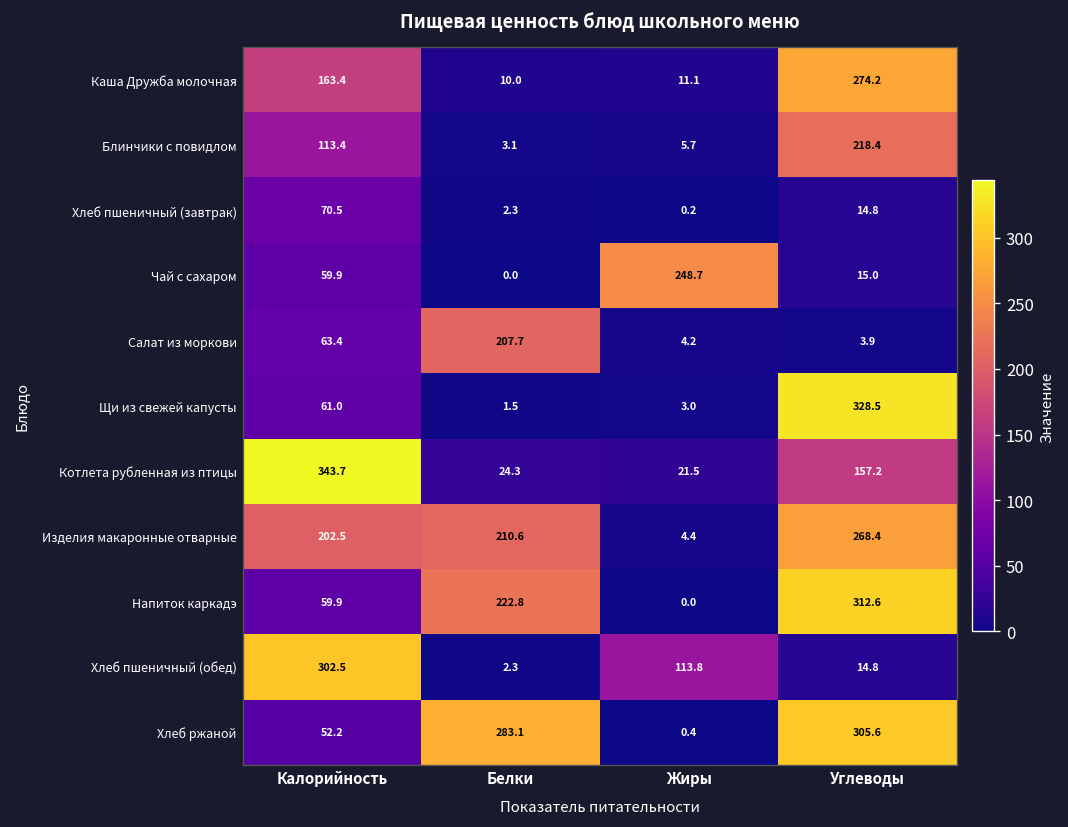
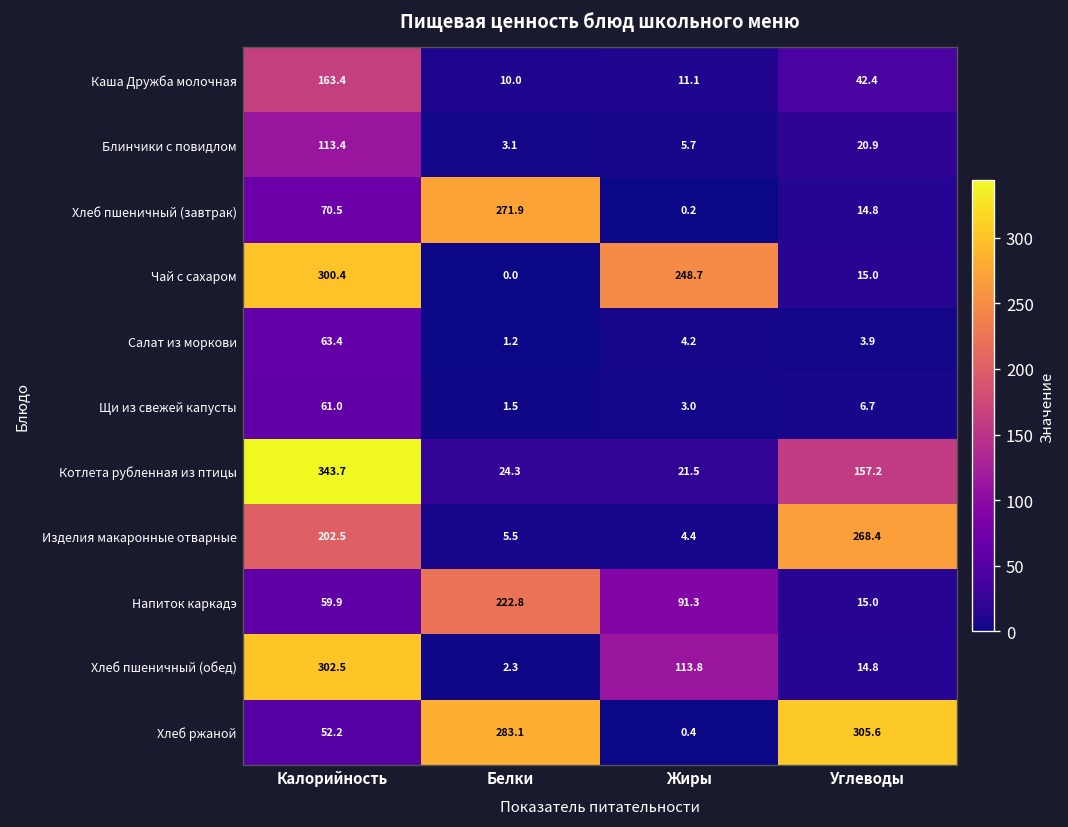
  {
    "Каша Дружба молочная": {
      "Калорийность": 163.4,
      "Белки": 10.0,
      "Жиры": 11.1,
-     "Углеводы": 274.2
+     "Углеводы": 42.4
    },
    "Блинчики с повидлом": {
      "Калорийность": 113.4,
      "Белки": 3.1,
      "Жиры": 5.7,
-     "Углеводы": 218.4
+     "Углеводы": 20.9
    },
    "Хлеб пшеничный (завтрак)": {
      "Калорийность": 70.5,
-     "Белки": 2.3,
+     "Белки": 271.9,
      "Жиры": 0.2,
      "Углеводы": 14.8
    },
    "Чай с сахаром": {
-     "Калорийность": 59.9,
+     "Калорийность": 300.4,
      "Белки": 0.0,
      "Жиры": 248.7,
      "Углеводы": 15.0
    },
    "Салат из моркови": {
      "Калорийность": 63.4,
-     "Белки": 207.7,
+     "Белки": 1.2,
      "Жиры": 4.2,
      "Углеводы": 3.9
    },
    "Щи из свежей капусты": {
      "Калорийность": 61.0,
      "Белки": 1.5,
      "Жиры": 3.0,
-     "Углеводы": 328.5
+     "Углеводы": 6.7
    },
    "Котлета рубленная из птицы": {
      "Калорийность": 343.7,
      "Белки": 24.3,
      "Жиры": 21.5,
      "Углеводы": 157.2
    },
    "Изделия макаронные отварные": {
      "Калорийность": 202.5,
-     "Белки": 210.6,
+     "Белки": 5.5,
      "Жиры": 4.4,
      "Углеводы": 268.4
    },
    "Напиток каркадэ": {
      "Калорийность": 59.9,
      "Белки": 222.8,
-     "Жиры": 0.0,
-     "Углеводы": 312.6
+     "Жиры": 91.3,
+     "Углеводы": 15.0
    },
    "Хлеб пшеничный (обед)": {
      "Калорийность": 302.5,
      "Белки": 2.3,
      "Жиры": 113.8,
      "Углеводы": 14.8
    },
    "Хлеб ржаной": {
      "Калорийность": 52.2,
      "Белки": 283.1,
      "Жиры": 0.4,
      "Углеводы": 305.6
    }
  }
